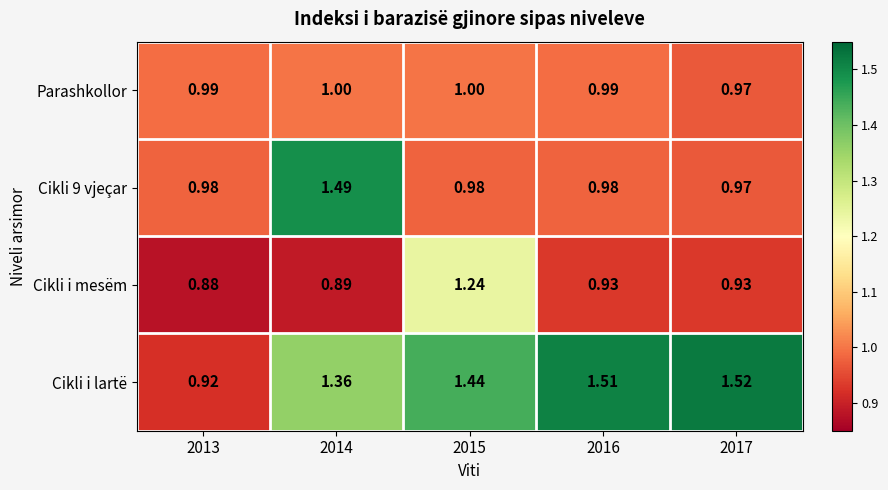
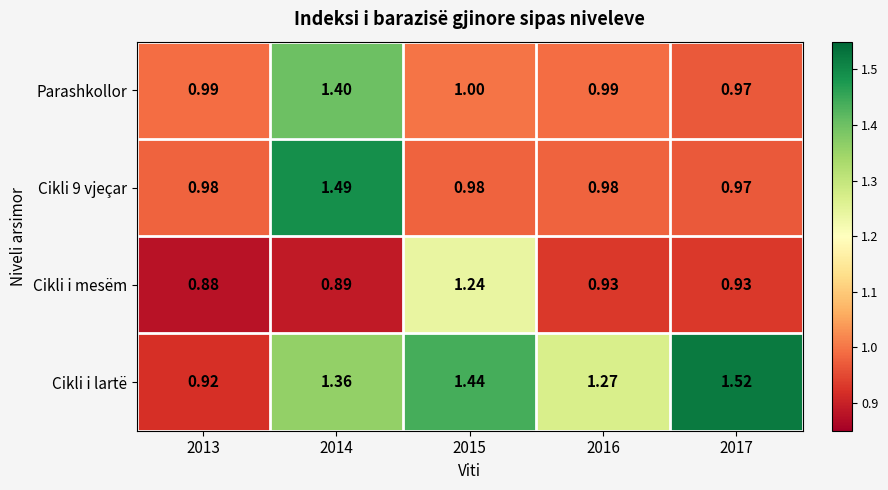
  {
    "Parashkollor": {
      "2013": 0.99,
-     "2014": 1.00,
+     "2014": 1.40,
      "2015": 1.00,
      "2016": 0.99,
      "2017": 0.97
    },
    "Cikli 9 vjeçar": {
      "2013": 0.98,
      "2014": 1.49,
      "2015": 0.98,
      "2016": 0.98,
      "2017": 0.97
    },
    "Cikli i mesëm": {
      "2013": 0.88,
      "2014": 0.89,
      "2015": 1.24,
      "2016": 0.93,
      "2017": 0.93
    },
    "Cikli i lartë": {
      "2013": 0.92,
      "2014": 1.36,
      "2015": 1.44,
-     "2016": 1.51,
+     "2016": 1.27,
      "2017": 1.52
    }
  }
